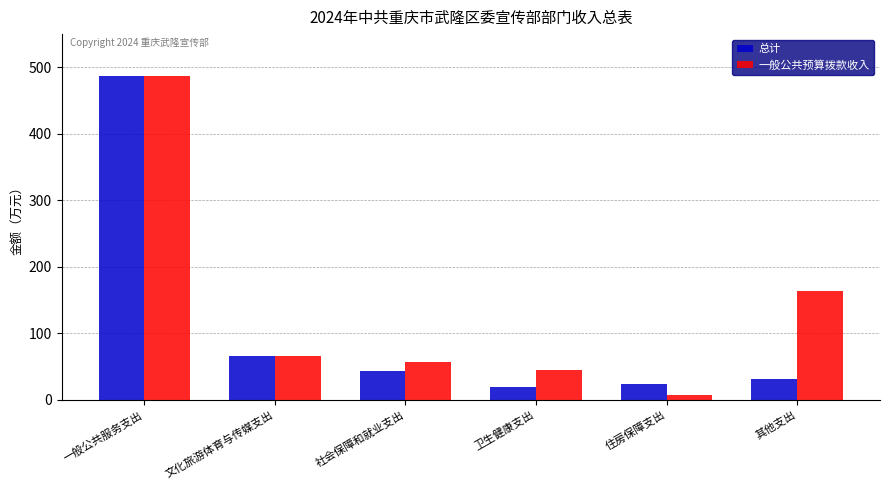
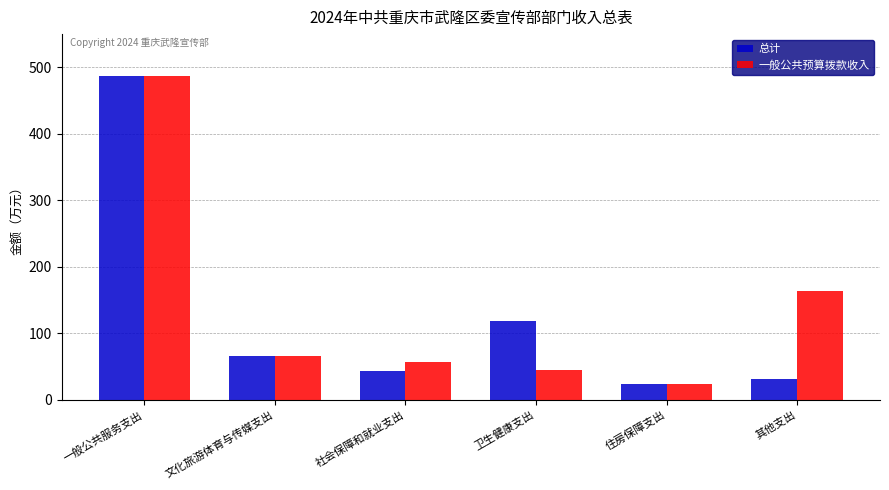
  {
    "总计": {
      "一般公共服务支出": 490,
      "文化旅游体育与传媒支出": 70,
      "社会保障和就业支出": 40,
-     "卫生健康支出": 20,
+     "卫生健康支出": 120,
      "住房保障支出": 20,
      "其他支出": 30
    },
    "一般公共预算拨款收入": {
      "一般公共服务支出": 490,
      "文化旅游体育与传媒支出": 70,
      "社会保障和就业支出": 60,
      "卫生健康支出": 50,
-     "住房保障支出": 10,
+     "住房保障支出": 20,
      "其他支出": 160
    }
  }
